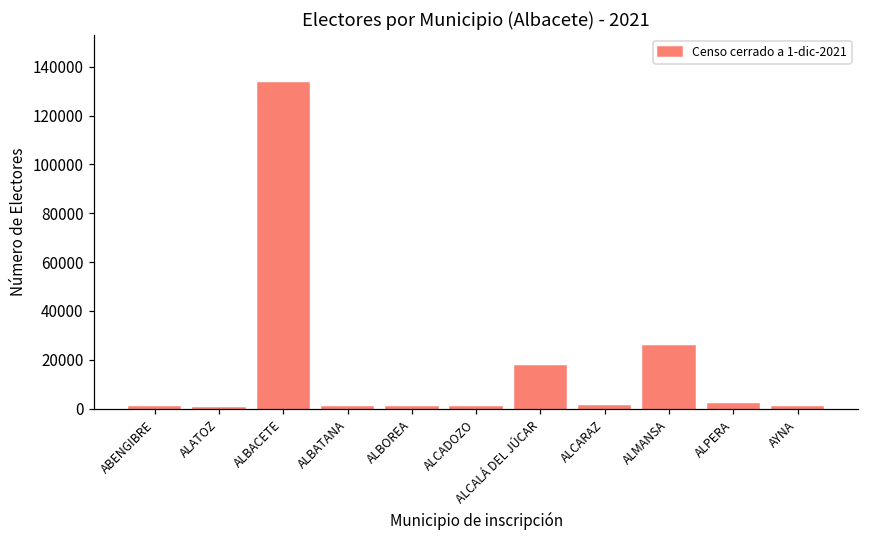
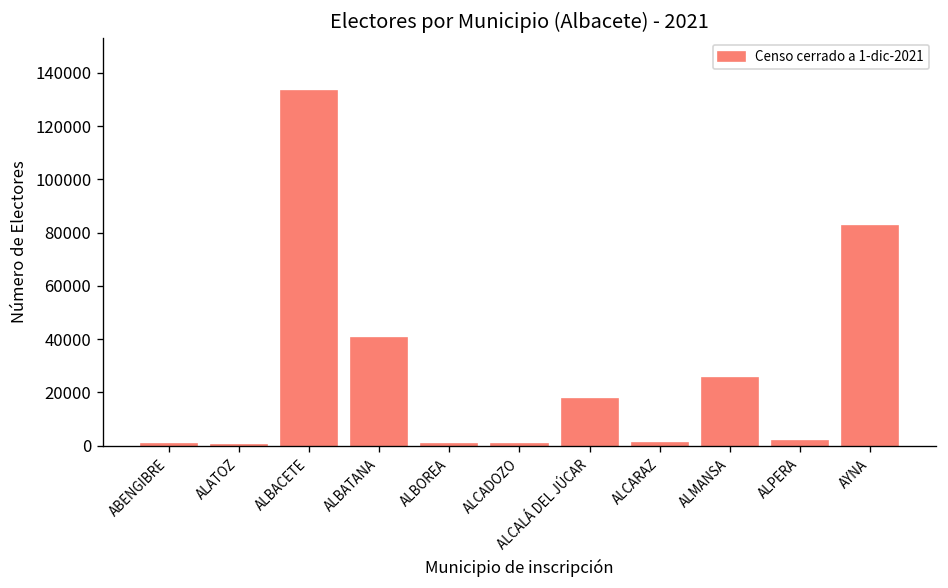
  {
    "ALBACETE": 133000,
-   "ALBATANA": 1000,
+   "ALBATANA": 40000,
    "ALCALÁ DEL JÚCAR": 17000,
    "ALMANSA": 25000,
    "ALPERA": 2000,
-   "AYNA": 1000
+   "AYNA": 83000
  }
